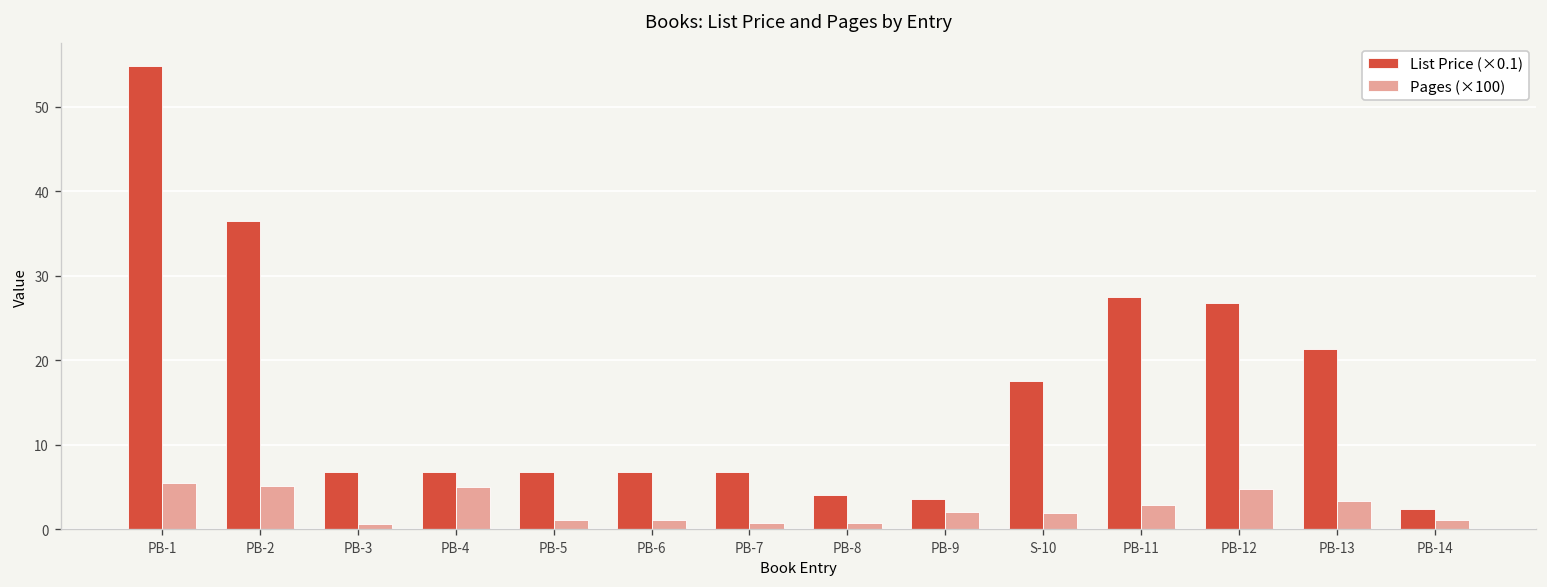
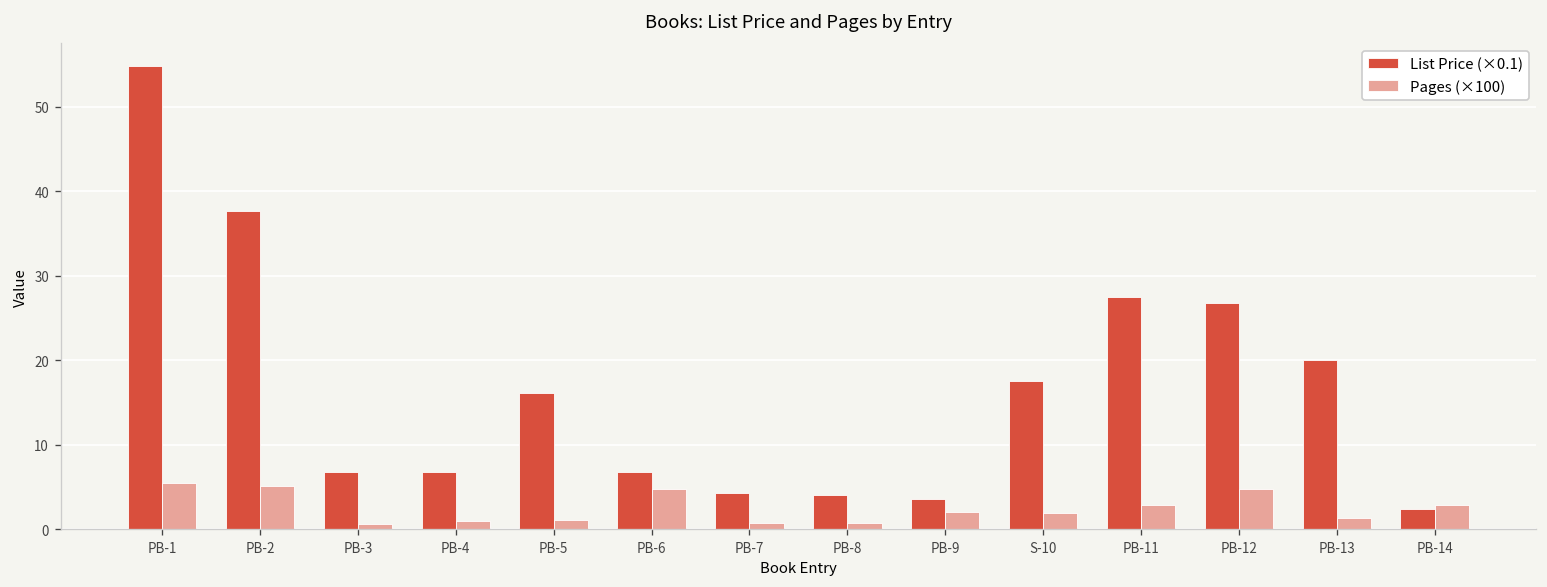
  {
    "List Price (×0.1)": {
      "PB-1": 55,
-     "PB-2": 36,
+     "PB-2": 38,
      "PB-3": 7,
      "PB-4": 7,
-     "PB-5": 7,
+     "PB-5": 16,
      "PB-6": 7,
-     "PB-7": 7,
+     "PB-7": 4,
      "PB-8": 4,
      "PB-9": 4,
      "S-10": 17,
      "PB-11": 27,
      "PB-12": 27,
-     "PB-13": 21,
+     "PB-13": 20,
      "PB-14": 2
    },
    "Pages (×100)": {
      "PB-1": 5,
      "PB-2": 5,
      "PB-3": 1,
-     "PB-4": 5,
+     "PB-4": 1,
      "PB-5": 1,
-     "PB-6": 1,
+     "PB-6": 5,
      "PB-7": 1,
      "PB-8": 1,
      "PB-9": 2,
      "S-10": 2,
      "PB-11": 3,
      "PB-12": 5,
-     "PB-13": 3,
-     "PB-14": 1
+     "PB-13": 1,
+     "PB-14": 3
    }
  }
